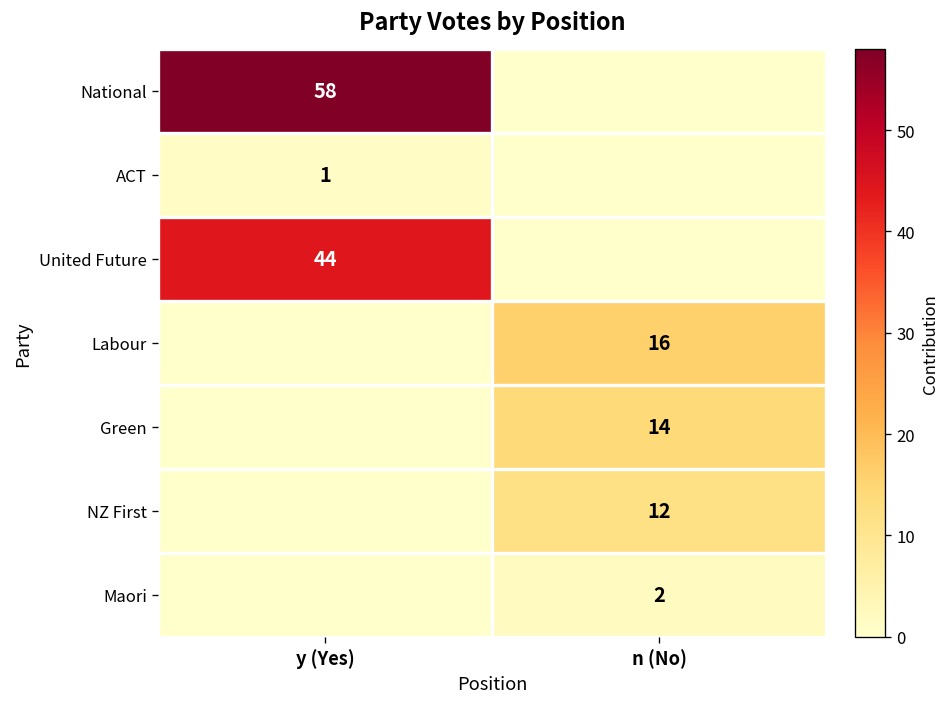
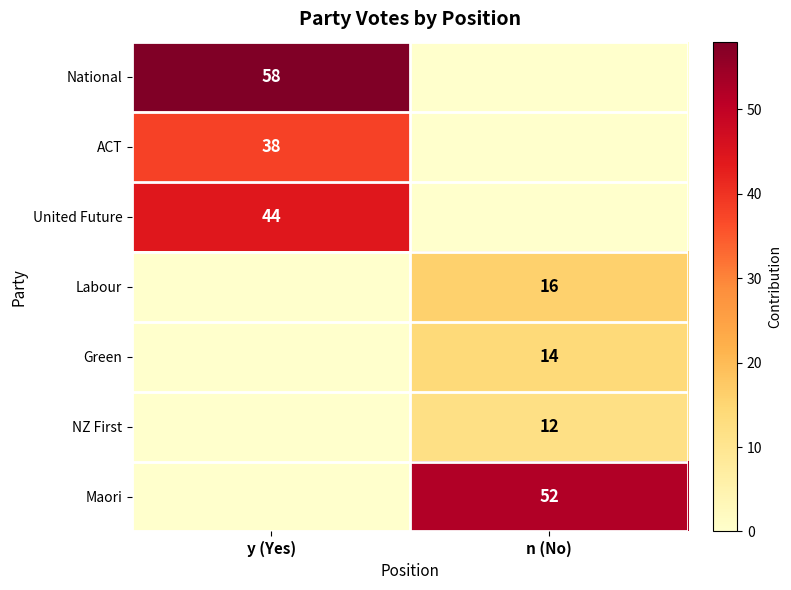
  {
    "National": {
      "y (Yes)": 58
    },
    "ACT": {
-     "y (Yes)": 1
+     "y (Yes)": 38
    },
    "United Future": {
      "y (Yes)": 44
    },
    "Labour": {
      "n (No)": 16
    },
    "Green": {
      "n (No)": 14
    },
    "NZ First": {
      "n (No)": 12
    },
    "Maori": {
-     "n (No)": 2
+     "n (No)": 52
    }
  }
